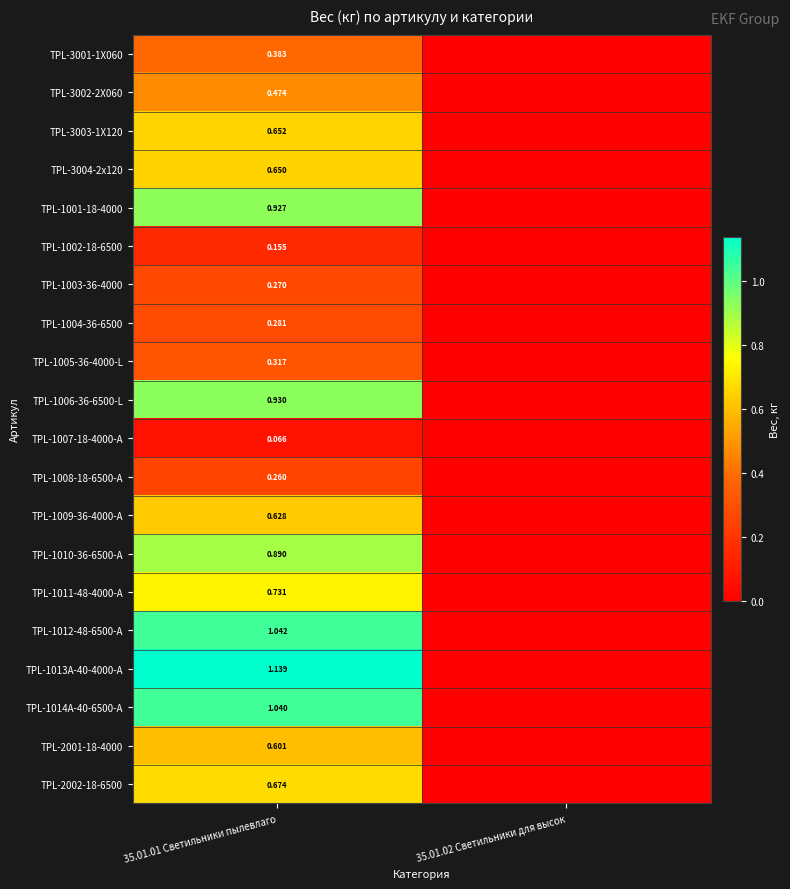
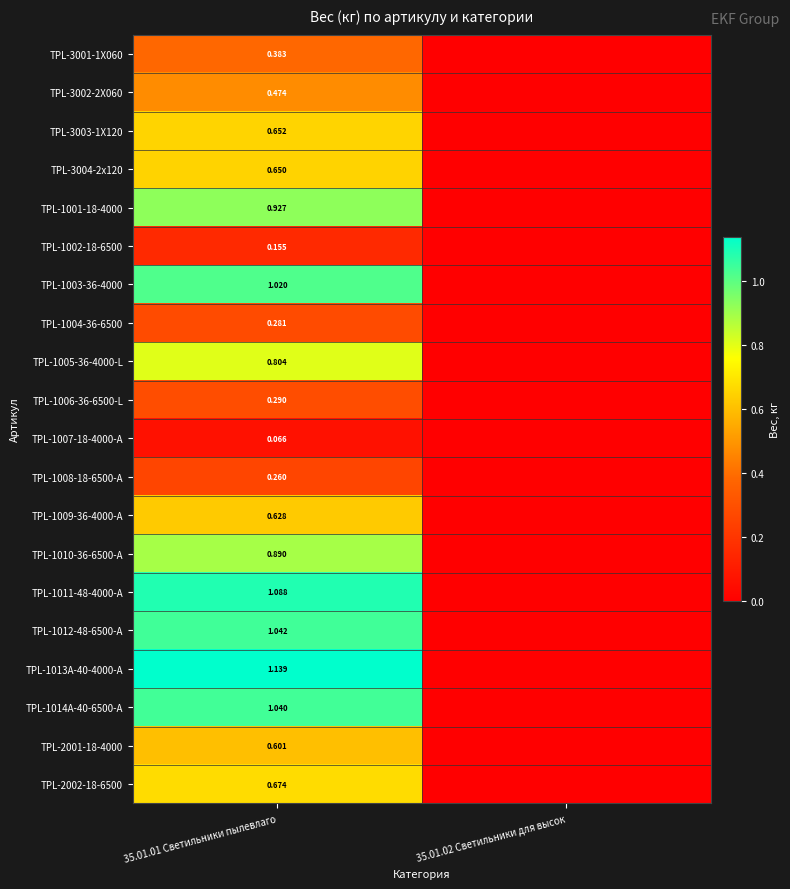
  {
    "TPL-3001-1X060": {
      "35.01.01 Светильники пылевлаго": 0.383
    },
    "TPL-3002-2X060": {
      "35.01.01 Светильники пылевлаго": 0.474
    },
    "TPL-3003-1X120": {
      "35.01.01 Светильники пылевлаго": 0.652
    },
    "TPL-3004-2x120": {
      "35.01.01 Светильники пылевлаго": 0.650
    },
    "TPL-1001-18-4000": {
      "35.01.01 Светильники пылевлаго": 0.927
    },
    "TPL-1002-18-6500": {
      "35.01.01 Светильники пылевлаго": 0.155
    },
    "TPL-1003-36-4000": {
-     "35.01.01 Светильники пылевлаго": 0.270
+     "35.01.01 Светильники пылевлаго": 1.020
    },
    "TPL-1004-36-6500": {
      "35.01.01 Светильники пылевлаго": 0.281
    },
    "TPL-1005-36-4000-L": {
-     "35.01.01 Светильники пылевлаго": 0.317
+     "35.01.01 Светильники пылевлаго": 0.804
    },
    "TPL-1006-36-6500-L": {
-     "35.01.01 Светильники пылевлаго": 0.930
+     "35.01.01 Светильники пылевлаго": 0.290
    },
    "TPL-1007-18-4000-A": {
      "35.01.01 Светильники пылевлаго": 0.066
    },
    "TPL-1008-18-6500-A": {
      "35.01.01 Светильники пылевлаго": 0.260
    },
    "TPL-1009-36-4000-A": {
      "35.01.01 Светильники пылевлаго": 0.628
    },
    "TPL-1010-36-6500-A": {
      "35.01.01 Светильники пылевлаго": 0.890
    },
    "TPL-1011-48-4000-A": {
-     "35.01.01 Светильники пылевлаго": 0.731
+     "35.01.01 Светильники пылевлаго": 1.088
    },
    "TPL-1012-48-6500-A": {
      "35.01.01 Светильники пылевлаго": 1.042
    },
    "TPL-1013A-40-4000-A": {
      "35.01.01 Светильники пылевлаго": 1.139
    },
    "TPL-1014A-40-6500-A": {
      "35.01.01 Светильники пылевлаго": 1.040
    },
    "TPL-2001-18-4000": {
      "35.01.01 Светильники пылевлаго": 0.601
    },
    "TPL-2002-18-6500": {
      "35.01.01 Светильники пылевлаго": 0.674
    }
  }
